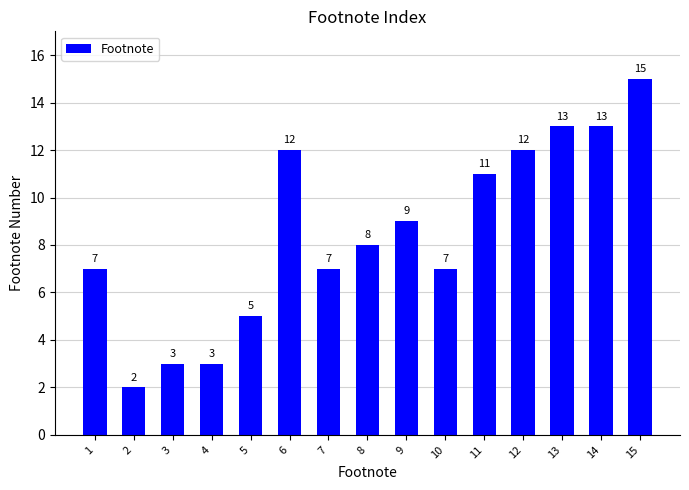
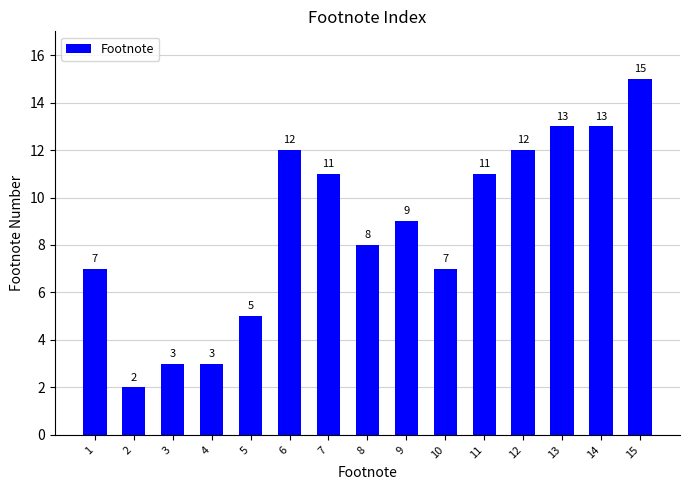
  {
    "1": 7,
    "2": 2,
    "3": 3,
    "4": 3,
    "5": 5,
    "6": 12,
-   "7": 7,
+   "7": 11,
    "8": 8,
    "9": 9,
    "10": 7,
    "11": 11,
    "12": 12,
    "13": 13,
    "14": 13,
    "15": 15
  }
